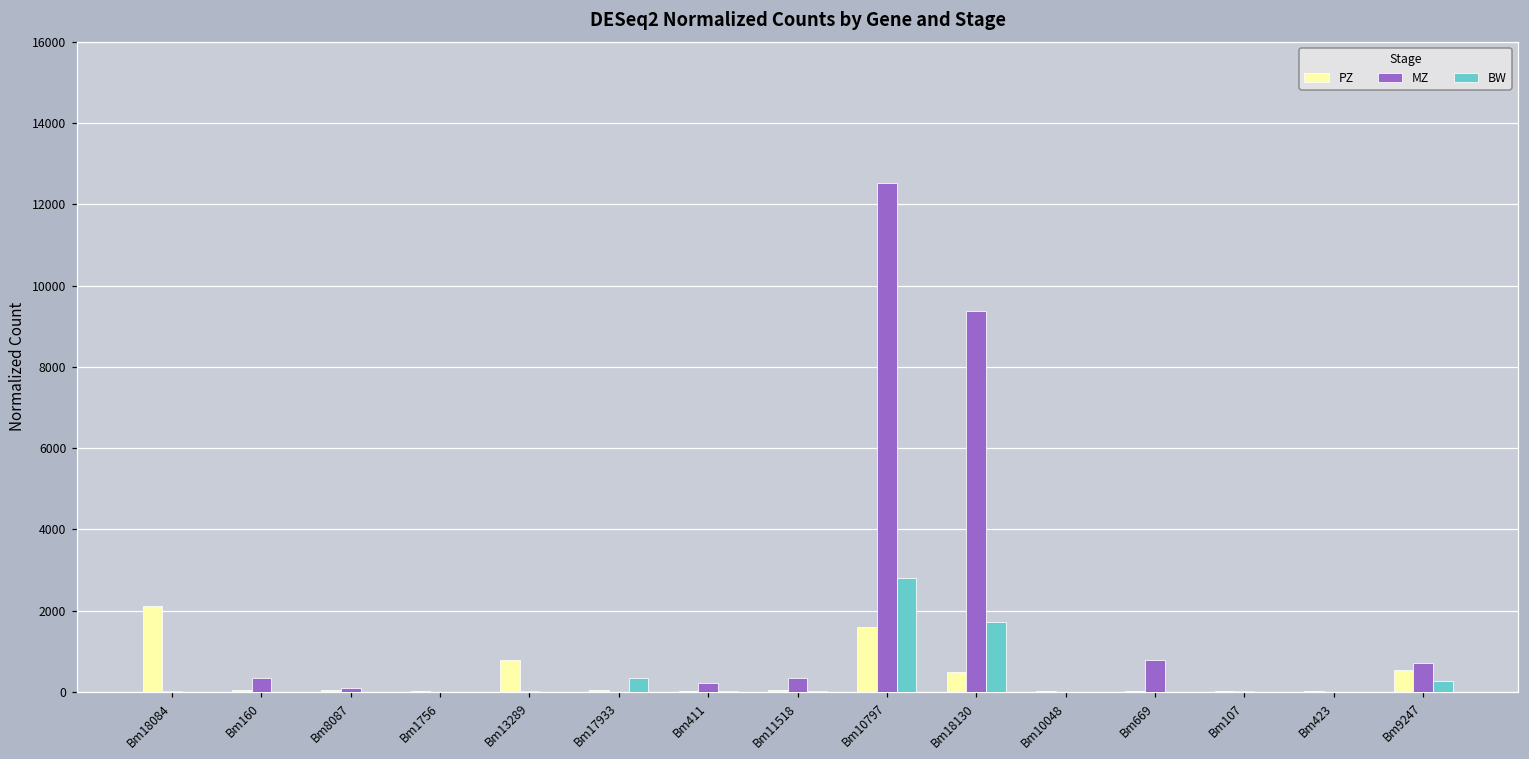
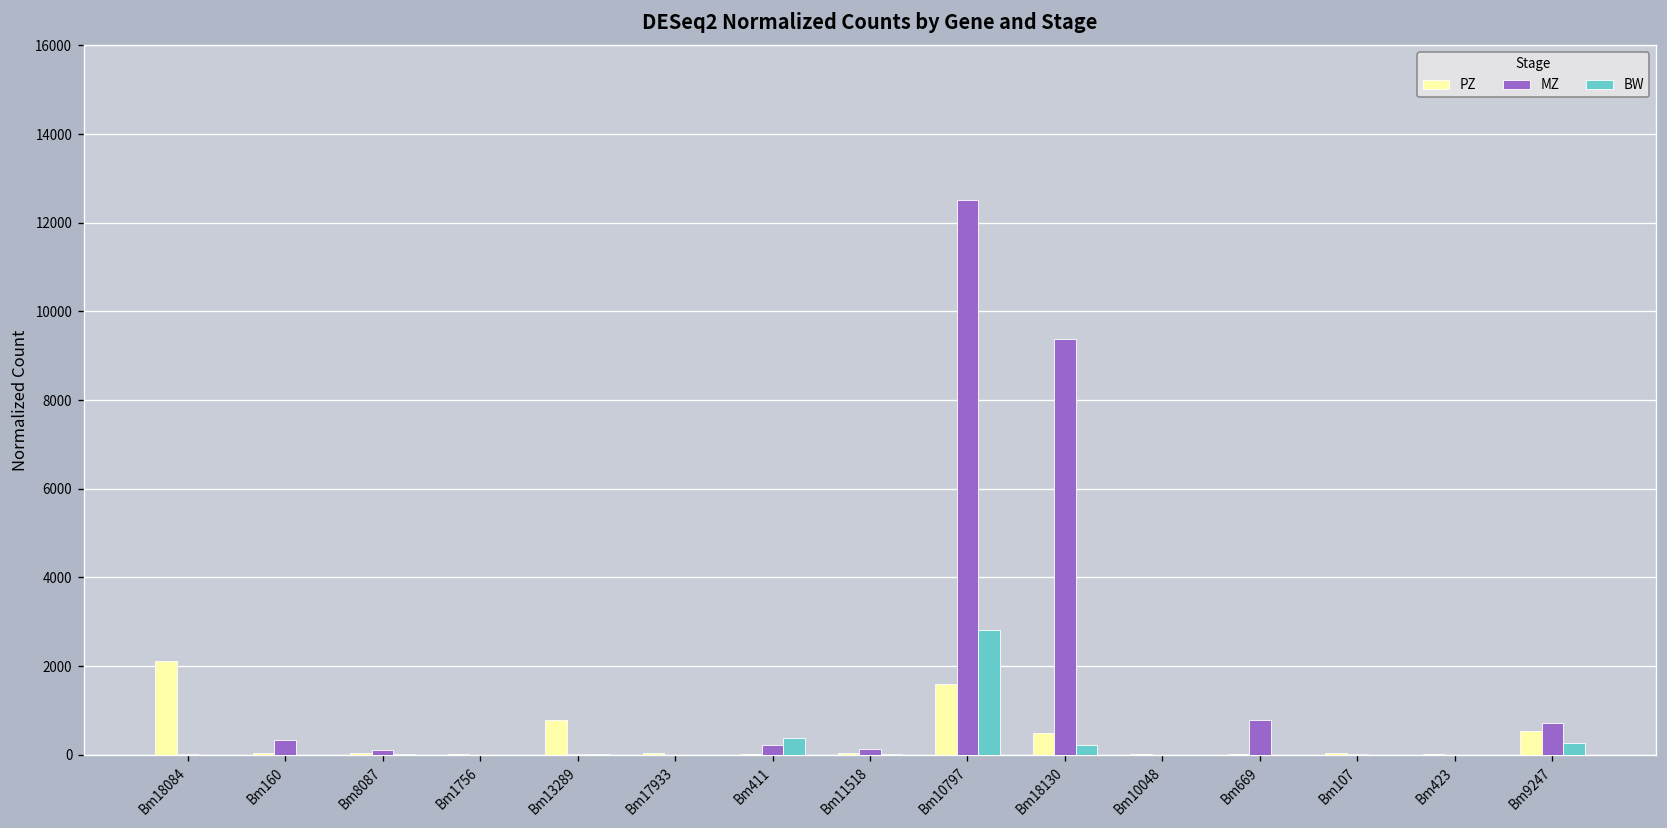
  {
    "PZ": {
      "Bm18084": 2100,
      "Bm13289": 800,
      "Bm10797": 1600,
      "Bm18130": 500,
      "Bm9247": 500
    },
    "MZ": {
      "Bm160": 300,
      "Bm8087": 100,
      "Bm411": 200,
-     "Bm11518": 300,
+     "Bm11518": 100,
      "Bm10797": 12500,
      "Bm18130": 9400,
      "Bm669": 800,
      "Bm9247": 700
    },
    "BW": {
      "Bm1756": 0,
-     "Bm17933": 300,
-     "Bm411": 0,
+     "Bm17933": 0,
+     "Bm411": 400,
      "Bm10797": 2800,
-     "Bm18130": 1700,
+     "Bm18130": 200,
      "Bm669": 0,
      "Bm9247": 300
    }
  }
